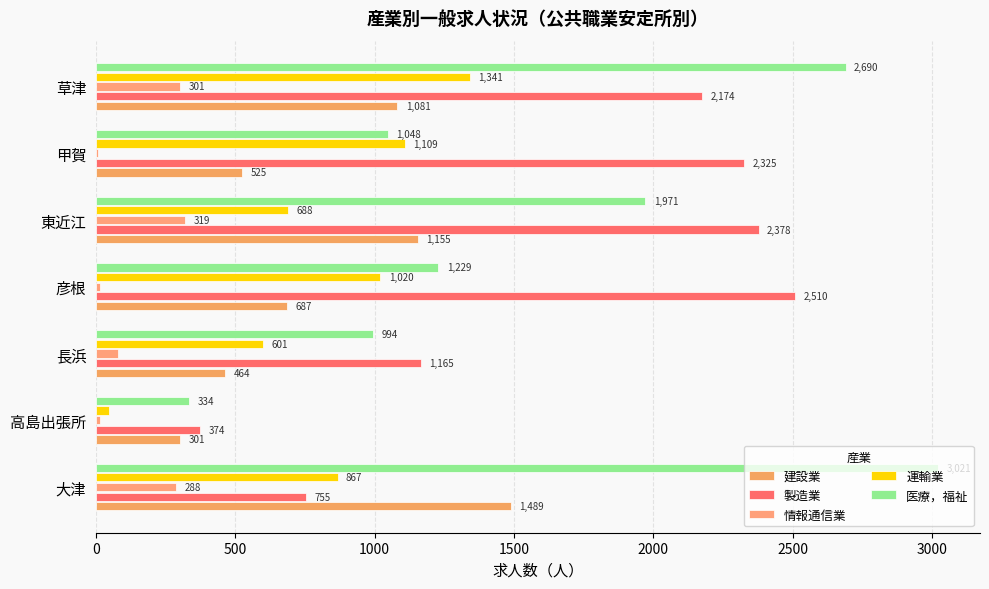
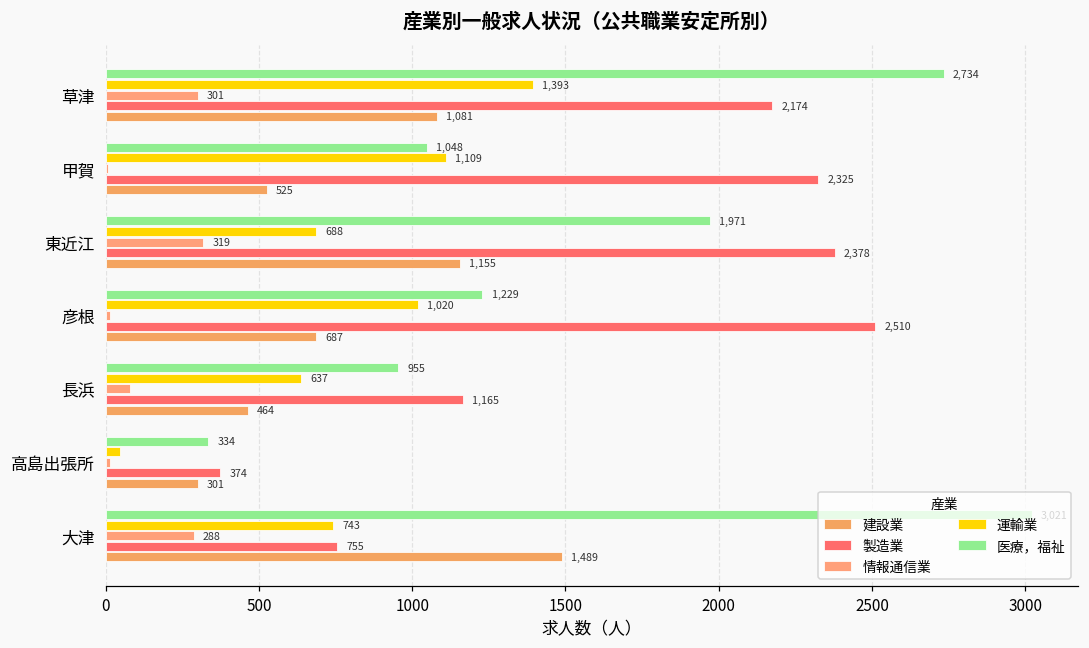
  {
    "運輸業": {
-     "草津": "1,341",
+     "草津": "1,393",
      "甲賀": "1,109",
      "東近江": "688",
      "彦根": "1,020",
-     "長浜": "601",
-     "大津": "867"
+     "長浜": "637",
+     "大津": "743"
    },
    "医療，福祉": {
-     "草津": "2,690",
+     "草津": "2,734",
      "甲賀": "1,048",
      "東近江": "1,971",
      "彦根": "1,229",
-     "長浜": "994",
+     "長浜": "955",
      "高島出張所": "334"
    }
  }
